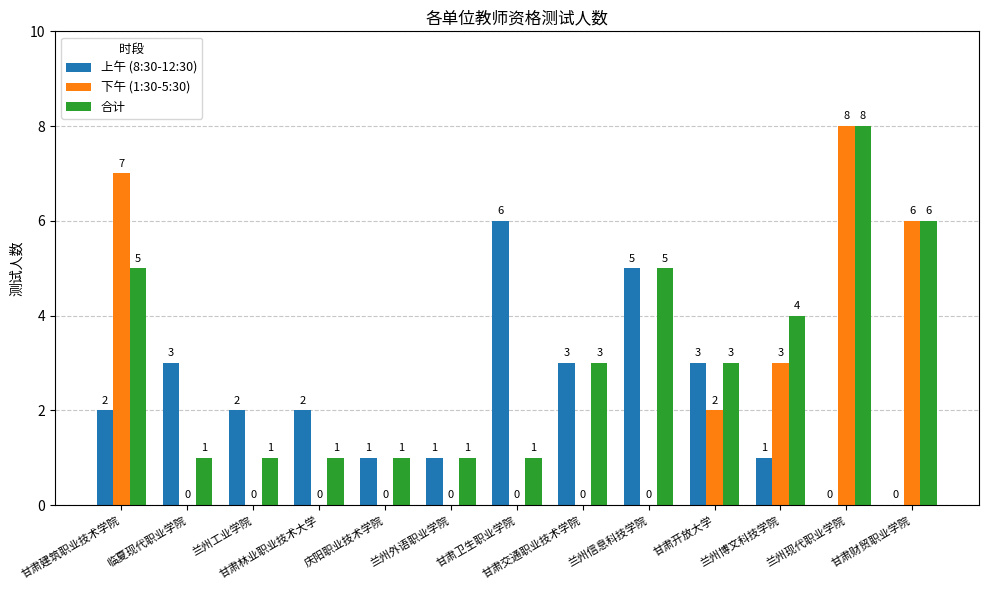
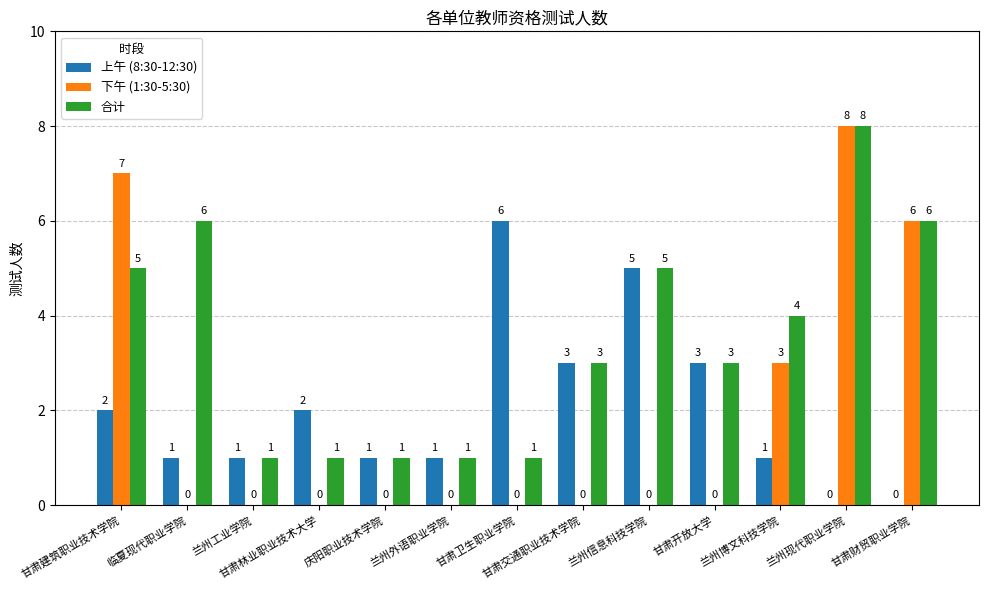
  {
    "上午 (8:30-12:30)": {
      "甘肃建筑职业技术学院": 2,
-     "临夏现代职业学院": 3,
-     "兰州工业学院": 2,
+     "临夏现代职业学院": 1,
+     "兰州工业学院": 1,
      "甘肃林业职业技术大学": 2,
      "庆阳职业技术学院": 1,
      "兰州外语职业学院": 1,
      "甘肃卫生职业学院": 6,
      "甘肃交通职业技术学院": 3,
      "兰州信息科技学院": 5,
      "甘肃开放大学": 3,
      "兰州博文科技学院": 1,
      "兰州现代职业学院": 0,
      "甘肃财贸职业学院": 0
    },
    "下午 (1:30-5:30)": {
      "甘肃建筑职业技术学院": 7,
      "临夏现代职业学院": 0,
      "兰州工业学院": 0,
      "甘肃林业职业技术大学": 0,
      "庆阳职业技术学院": 0,
      "兰州外语职业学院": 0,
      "甘肃卫生职业学院": 0,
      "甘肃交通职业技术学院": 0,
      "兰州信息科技学院": 0,
-     "甘肃开放大学": 2,
+     "甘肃开放大学": 0,
      "兰州博文科技学院": 3,
      "兰州现代职业学院": 8,
      "甘肃财贸职业学院": 6
    },
    "合计": {
      "甘肃建筑职业技术学院": 5,
-     "临夏现代职业学院": 1,
+     "临夏现代职业学院": 6,
      "兰州工业学院": 1,
      "甘肃林业职业技术大学": 1,
      "庆阳职业技术学院": 1,
      "兰州外语职业学院": 1,
      "甘肃卫生职业学院": 1,
      "甘肃交通职业技术学院": 3,
      "兰州信息科技学院": 5,
      "甘肃开放大学": 3,
      "兰州博文科技学院": 4,
      "兰州现代职业学院": 8,
      "甘肃财贸职业学院": 6
    }
  }
